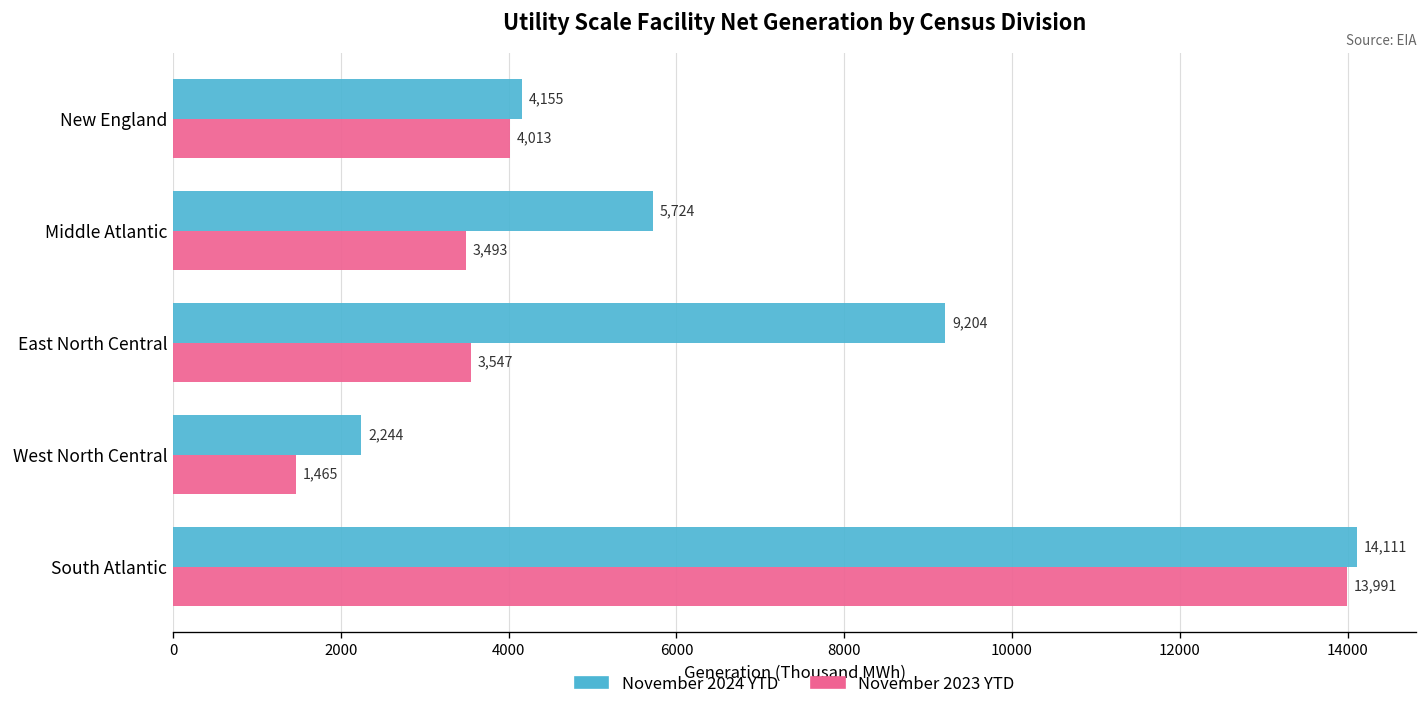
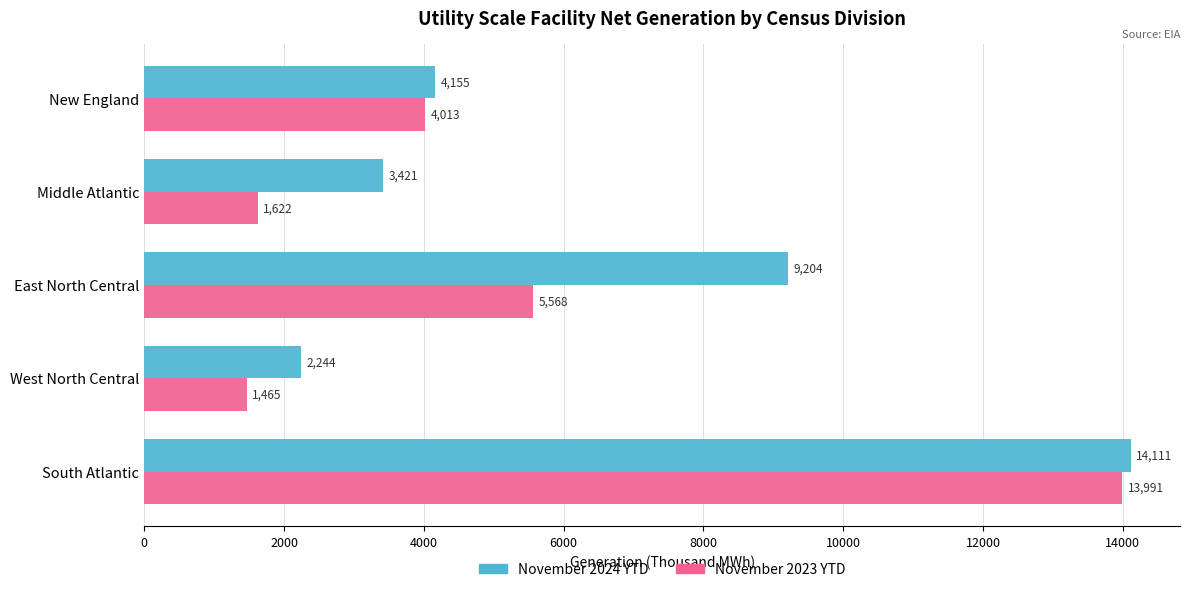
  {
    "November 2024 YTD": {
      "New England": "4,155",
-     "Middle Atlantic": "5,724",
+     "Middle Atlantic": "3,421",
      "East North Central": "9,204",
      "West North Central": "2,244",
      "South Atlantic": "14,111"
    },
    "November 2023 YTD": {
      "New England": "4,013",
-     "Middle Atlantic": "3,493",
-     "East North Central": "3,547",
+     "Middle Atlantic": "1,622",
+     "East North Central": "5,568",
      "West North Central": "1,465",
      "South Atlantic": "13,991"
    }
  }
